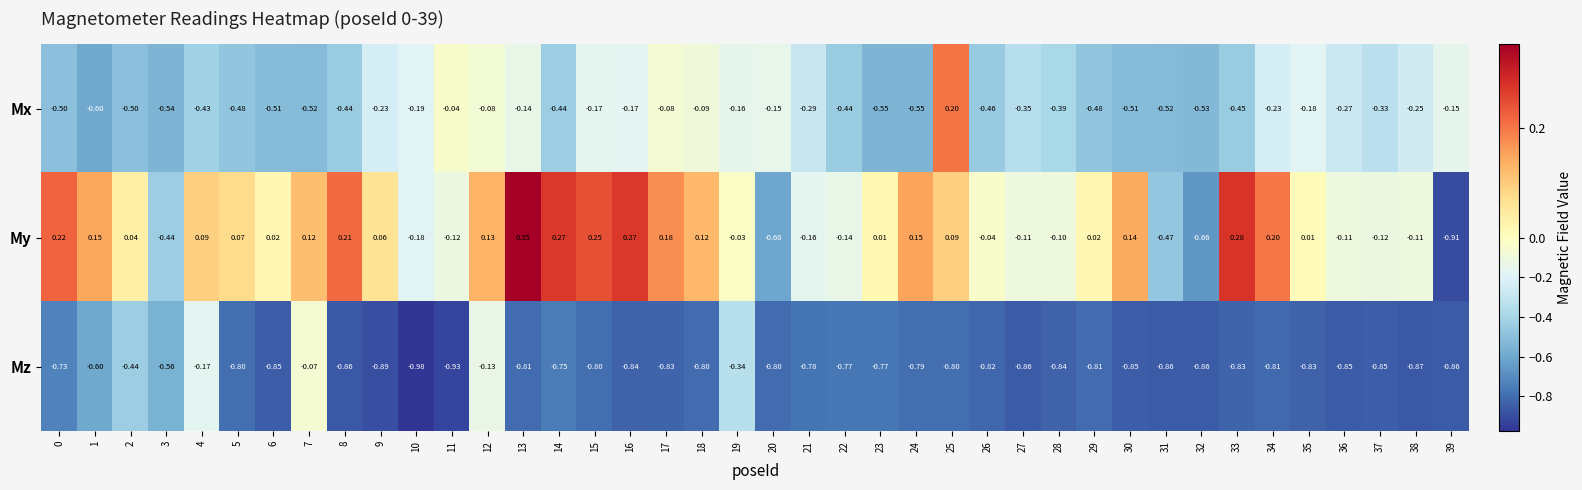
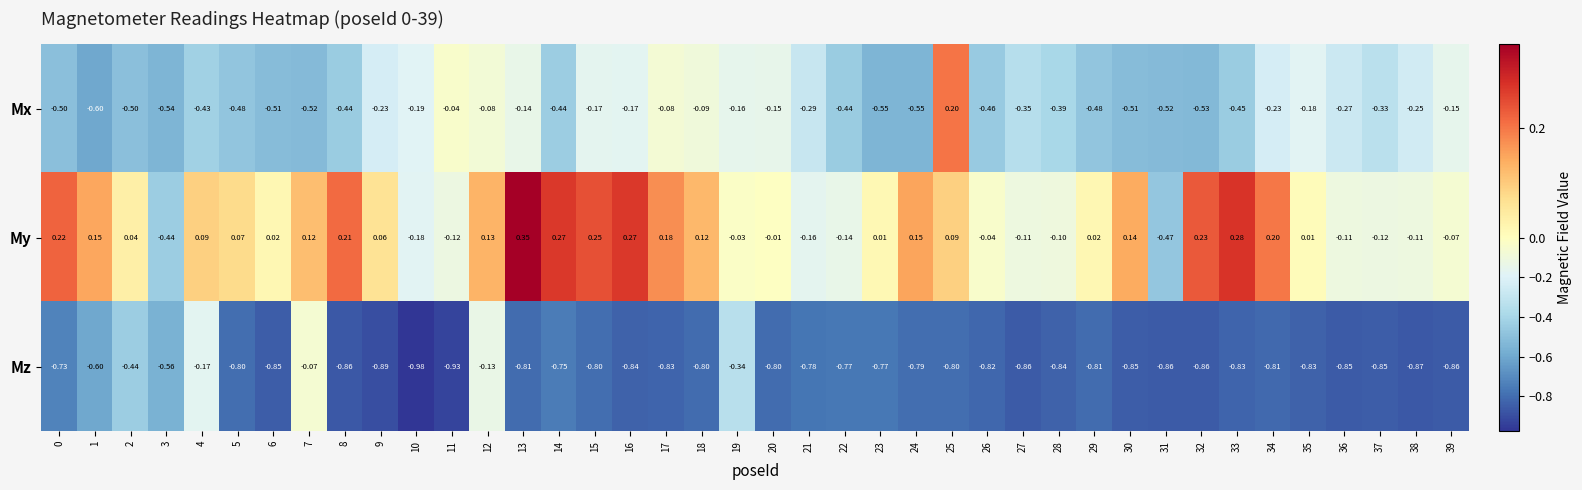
  {
    "Mx": {
      "0": -0.50,
      "1": -0.60,
      "2": -0.50,
      "3": -0.54,
      "4": -0.43,
      "5": -0.48,
      "6": -0.51,
      "7": -0.52,
      "8": -0.44,
      "9": -0.23,
      "10": -0.19,
      "11": -0.04,
      "12": -0.08,
      "13": -0.14,
      "14": -0.44,
      "15": -0.17,
      "16": -0.17,
      "17": -0.08,
      "18": -0.09,
      "19": -0.16,
      "20": -0.15,
      "21": -0.29,
      "22": -0.44,
      "23": -0.55,
      "24": -0.55,
      "25": 0.20,
      "26": -0.46,
      "27": -0.35,
      "28": -0.39,
      "29": -0.48,
      "30": -0.51,
      "31": -0.52,
      "32": -0.53,
      "33": -0.45,
      "34": -0.23,
      "35": -0.18,
      "36": -0.27,
      "37": -0.33,
      "38": -0.25,
      "39": -0.15
    },
    "My": {
      "0": 0.22,
      "1": 0.15,
      "2": 0.04,
      "3": -0.44,
      "4": 0.09,
      "5": 0.07,
      "6": 0.02,
      "7": 0.12,
      "8": 0.21,
      "9": 0.06,
      "10": -0.18,
      "11": -0.12,
      "12": 0.13,
      "13": 0.35,
      "14": 0.27,
      "15": 0.25,
      "16": 0.27,
      "17": 0.18,
      "18": 0.12,
      "19": -0.03,
-     "20": -0.60,
+     "20": -0.01,
      "21": -0.16,
      "22": -0.14,
      "23": 0.01,
      "24": 0.15,
      "25": 0.09,
      "26": -0.04,
      "27": -0.11,
      "28": -0.10,
      "29": 0.02,
      "30": 0.14,
      "31": -0.47,
-     "32": -0.66,
+     "32": 0.23,
      "33": 0.28,
      "34": 0.20,
      "35": 0.01,
      "36": -0.11,
      "37": -0.12,
      "38": -0.11,
-     "39": -0.91
+     "39": -0.07
    },
    "Mz": {
      "0": -0.73,
      "1": -0.60,
      "2": -0.44,
      "3": -0.56,
      "4": -0.17,
      "5": -0.80,
      "6": -0.85,
      "7": -0.07,
      "8": -0.86,
      "9": -0.89,
      "10": -0.98,
      "11": -0.93,
      "12": -0.13,
      "13": -0.81,
      "14": -0.75,
      "15": -0.80,
      "16": -0.84,
      "17": -0.83,
      "18": -0.80,
      "19": -0.34,
      "20": -0.80,
      "21": -0.78,
      "22": -0.77,
      "23": -0.77,
      "24": -0.79,
      "25": -0.80,
      "26": -0.82,
      "27": -0.86,
      "28": -0.84,
      "29": -0.81,
      "30": -0.85,
      "31": -0.86,
      "32": -0.86,
      "33": -0.83,
      "34": -0.81,
      "35": -0.83,
      "36": -0.85,
      "37": -0.85,
      "38": -0.87,
      "39": -0.86
    }
  }
